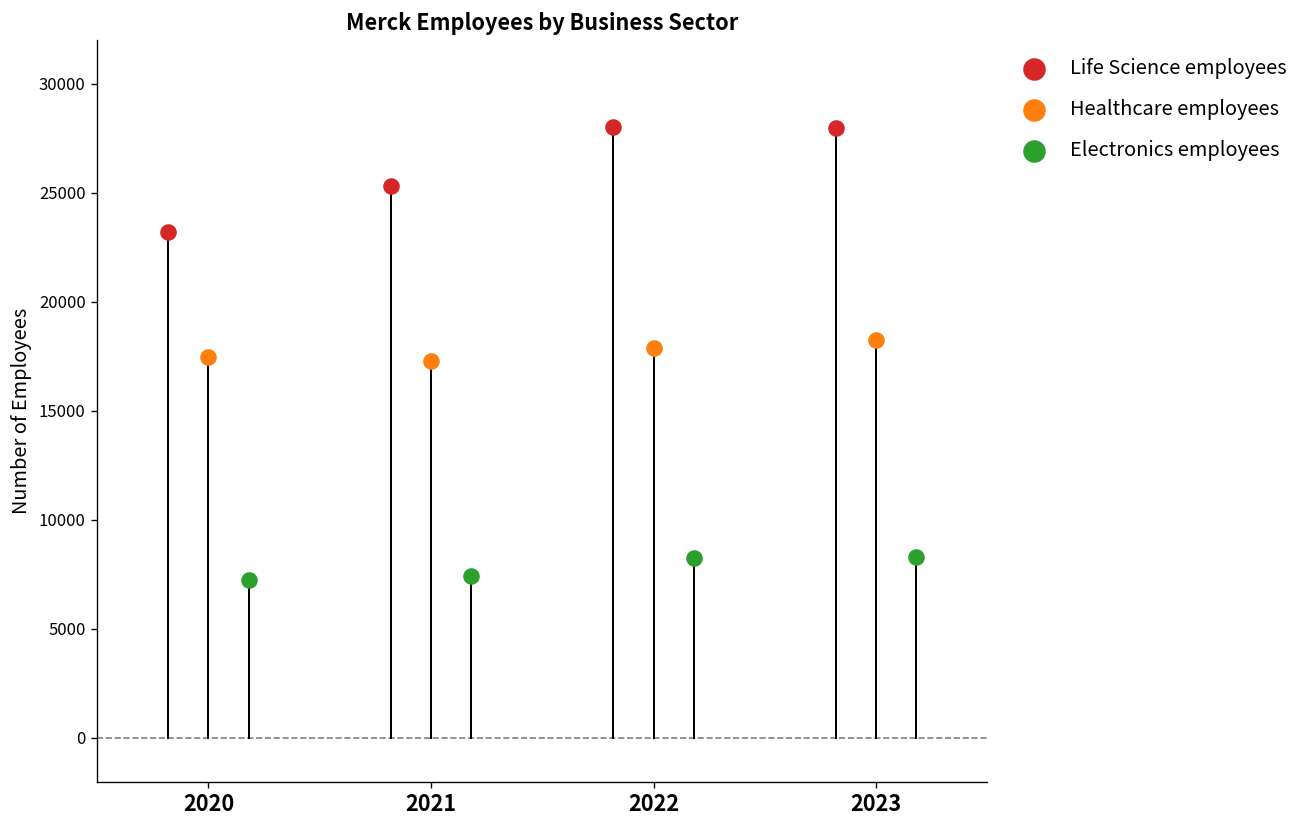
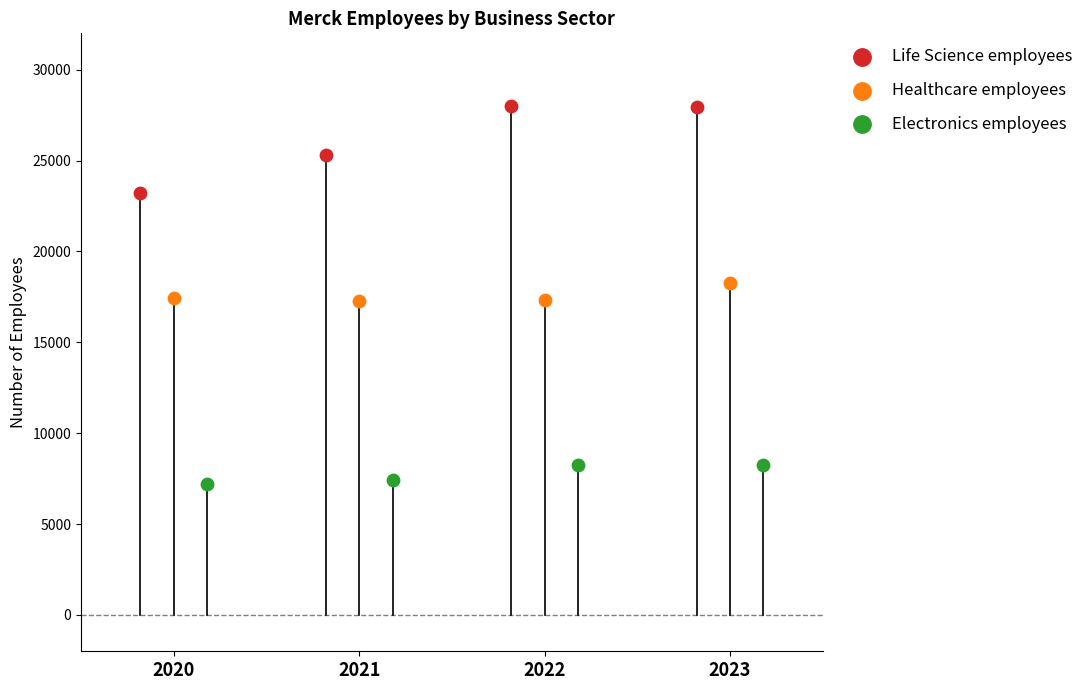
  {
    "Healthcare employees": {
-     "2022": 17900
+     "2022": 17300
    }
  }
